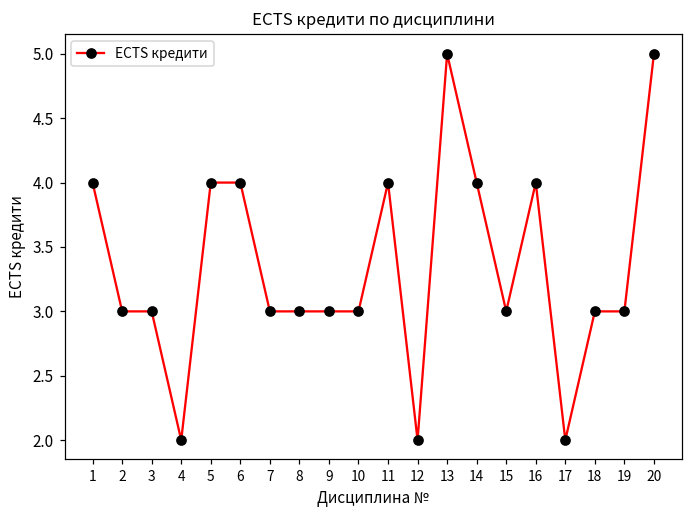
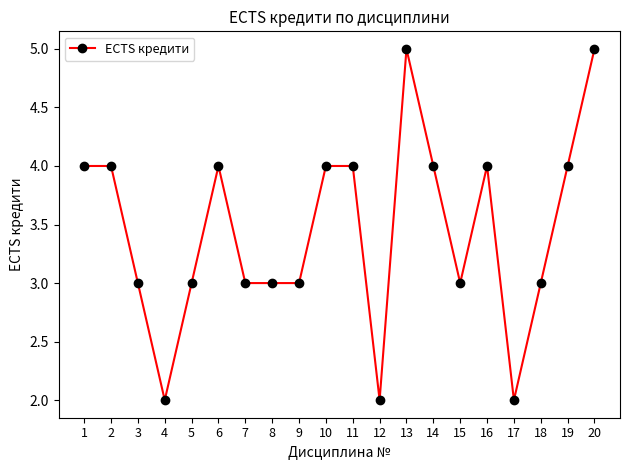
  {
    "1": 4,
-   "2": 3,
+   "2": 4,
    "3": 3,
    "4": 2,
-   "5": 4,
+   "5": 3,
    "6": 4,
    "7": 3,
    "8": 3,
    "9": 3,
-   "10": 3,
+   "10": 4,
    "11": 4,
    "12": 2,
    "13": 5,
    "14": 4,
    "15": 3,
    "16": 4,
    "17": 2,
    "18": 3,
-   "19": 3,
+   "19": 4,
    "20": 5
  }
